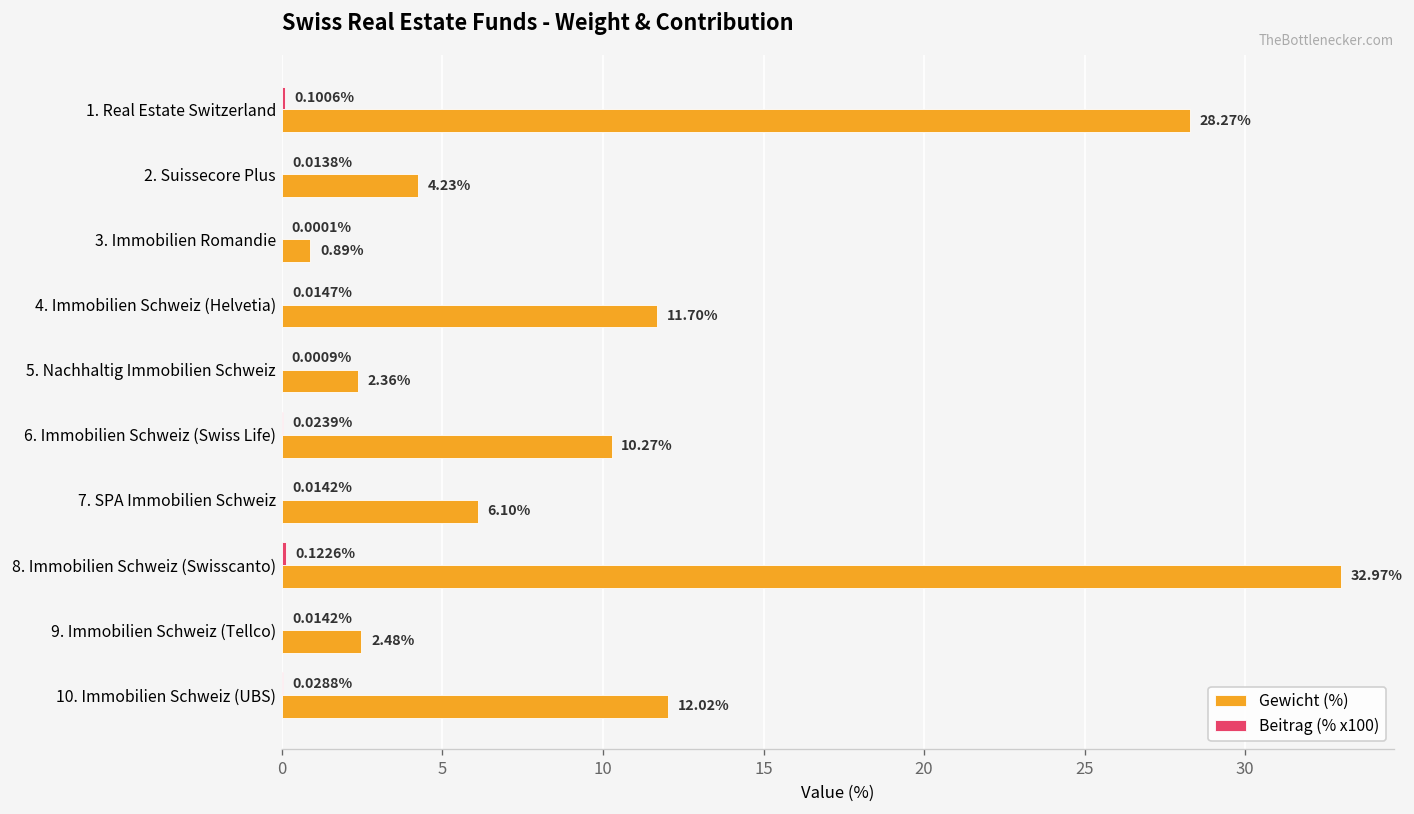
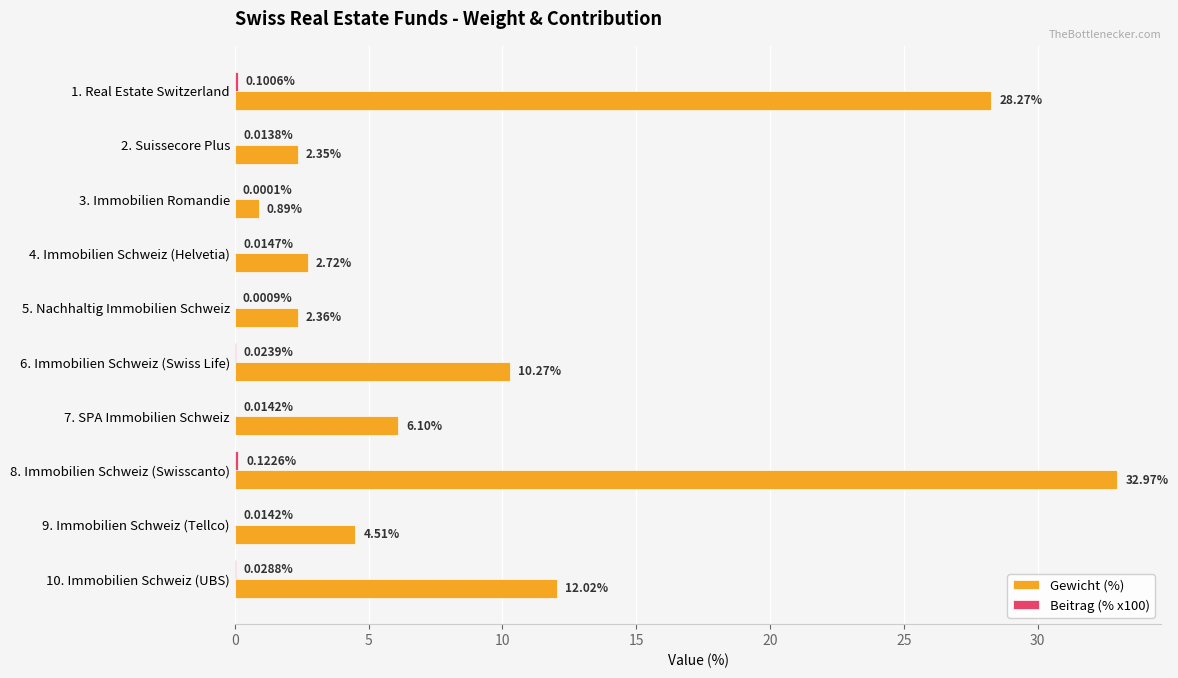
  {
    "Gewicht (%)": {
      "1. Real Estate Switzerland": "28.27%",
-     "2. Suissecore Plus": "4.23%",
+     "2. Suissecore Plus": "2.35%",
      "3. Immobilien Romandie": "0.89%",
-     "4. Immobilien Schweiz (Helvetia)": "11.70%",
+     "4. Immobilien Schweiz (Helvetia)": "2.72%",
      "5. Nachhaltig Immobilien Schweiz": "2.36%",
      "6. Immobilien Schweiz (Swiss Life)": "10.27%",
      "7. SPA Immobilien Schweiz": "6.10%",
      "8. Immobilien Schweiz (Swisscanto)": "32.97%",
-     "9. Immobilien Schweiz (Tellco)": "2.48%",
+     "9. Immobilien Schweiz (Tellco)": "4.51%",
      "10. Immobilien Schweiz (UBS)": "12.02%"
    },
    "Beitrag (% x100)": {
      "1. Real Estate Switzerland": "0.1006%",
      "2. Suissecore Plus": "0.0138%",
      "3. Immobilien Romandie": "0.0001%",
      "4. Immobilien Schweiz (Helvetia)": "0.0147%",
      "5. Nachhaltig Immobilien Schweiz": "0.0009%",
      "6. Immobilien Schweiz (Swiss Life)": "0.0239%",
      "7. SPA Immobilien Schweiz": "0.0142%",
      "8. Immobilien Schweiz (Swisscanto)": "0.1226%",
      "9. Immobilien Schweiz (Tellco)": "0.0142%",
      "10. Immobilien Schweiz (UBS)": "0.0288%"
    }
  }
